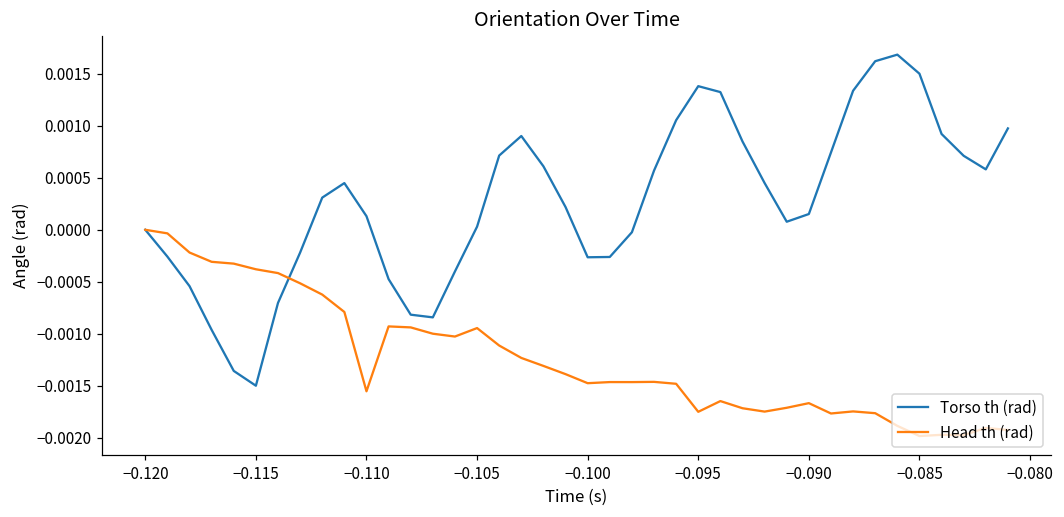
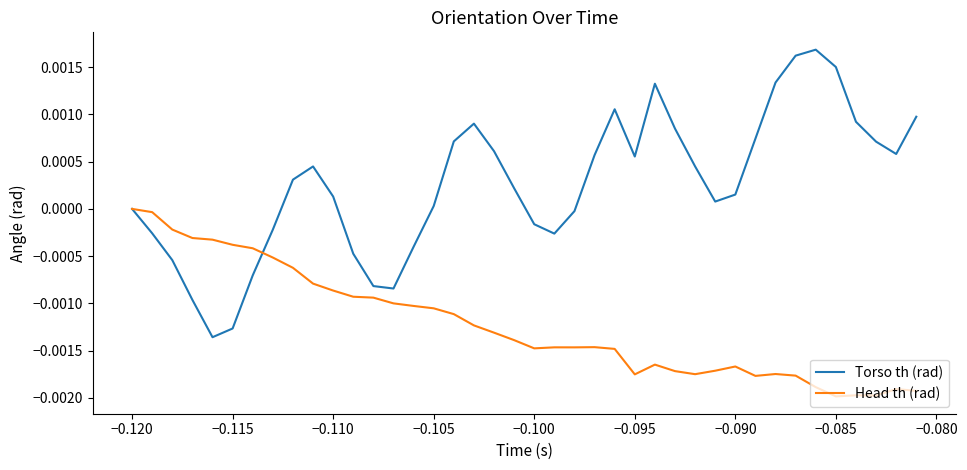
  {
    "Torso th (rad)": {
-     "−0.115": -0.0015,
+     "−0.115": -0.0013,
      "−0.110": 0.0001,
      "−0.105": 0.0000,
-     "−0.100": -0.0003,
-     "−0.095": 0.0014,
+     "−0.100": -0.0002,
+     "−0.095": 0.0006,
      "−0.090": 0.0002,
      "−0.085": 0.0015
    },
    "Head th (rad)": {
      "−0.115": -0.0004,
-     "−0.110": -0.0016,
-     "−0.105": -0.0009,
+     "−0.110": -0.0009,
+     "−0.105": -0.0011,
      "−0.100": -0.0015,
      "−0.095": -0.0018,
      "−0.090": -0.0017
    }
  }
